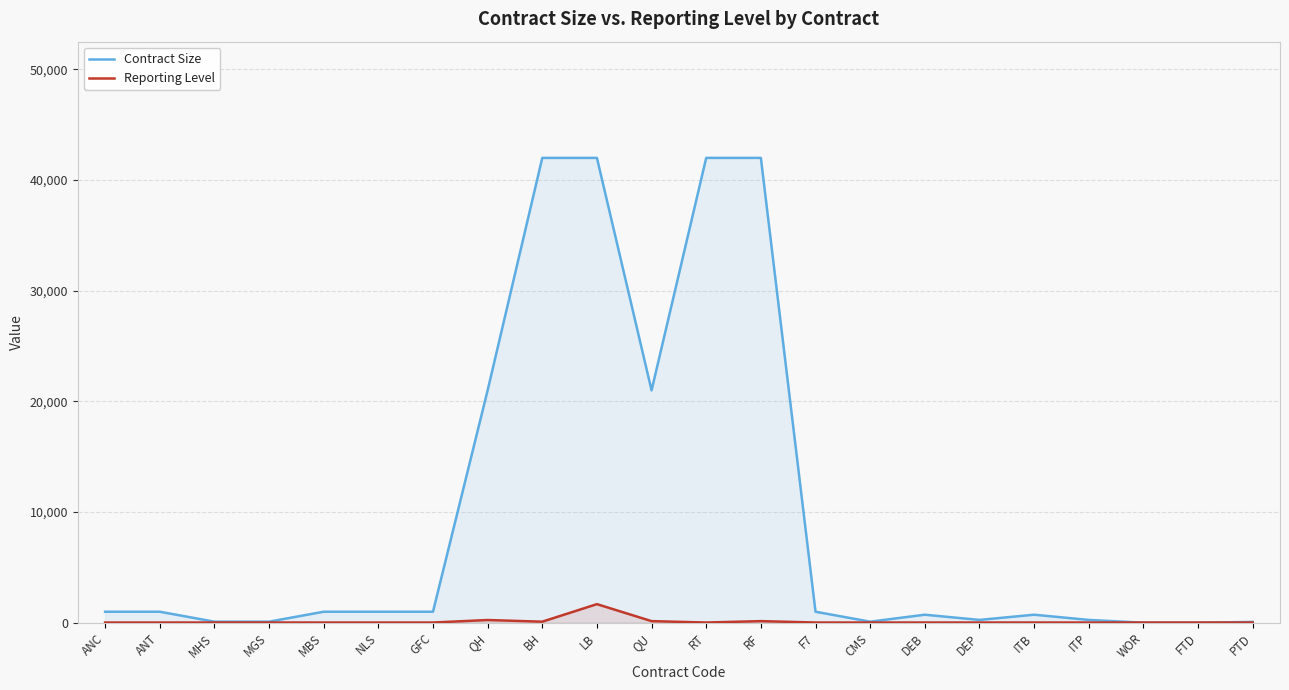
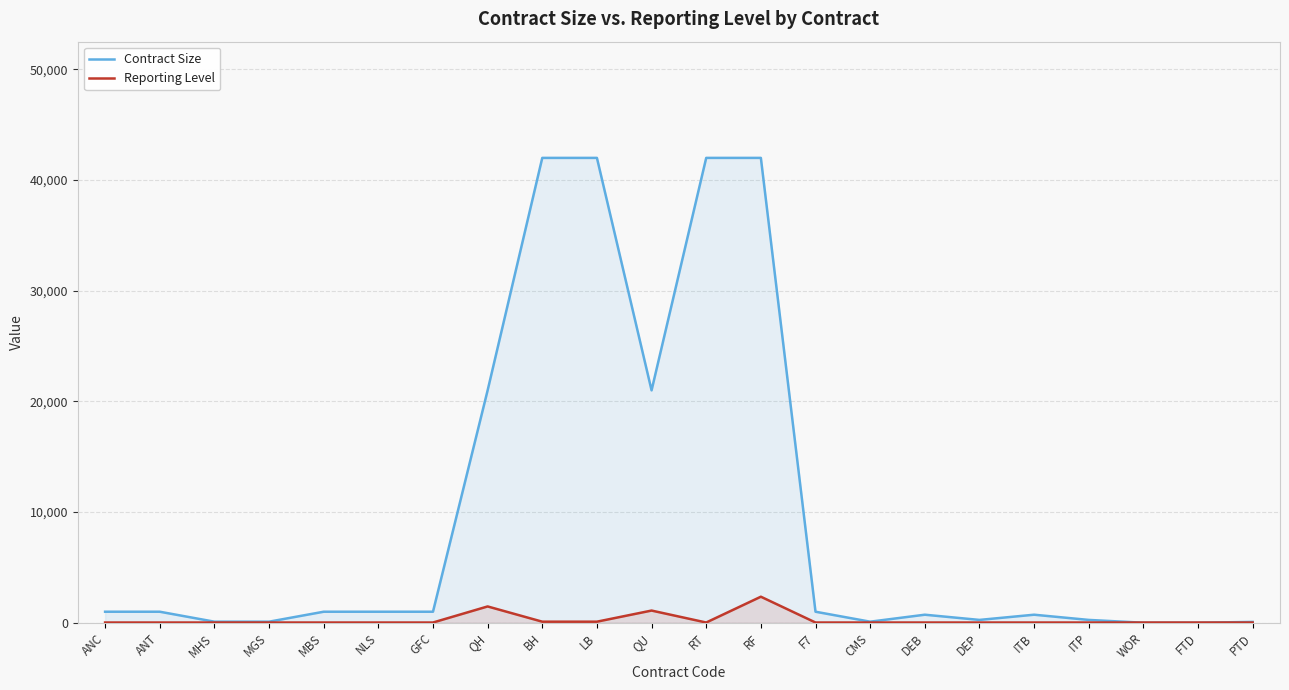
  {
    "Contract Size": {
      "ANC": "1,000",
      "ANT": "1,000",
      "MBS": "1,000",
      "NLS": "1,000",
      "GFC": "1,000",
      "QH": "21,000",
      "BH": "42,000",
      "LB": "42,000",
      "QU": "21,000",
      "RT": "42,000",
      "RF": "42,000",
      "F7": "1,000",
      "DEB": "700",
      "DEP": "300",
      "ITB": "700",
      "ITP": "300"
    },
    "Reporting Level": {
      "ANC": "0",
      "ANT": "0",
      "MBS": "0",
      "NLS": "0",
      "GFC": "0",
-     "QH": "300",
+     "QH": "1,500",
      "BH": "100",
-     "LB": "1,700",
-     "QU": "200",
+     "LB": "100",
+     "QU": "1,100",
      "RT": "0",
-     "RF": "200",
+     "RF": "2,400",
      "F7": "0",
      "DEB": "0",
      "DEP": "0",
      "ITB": "0",
      "ITP": "0"
    }
  }
